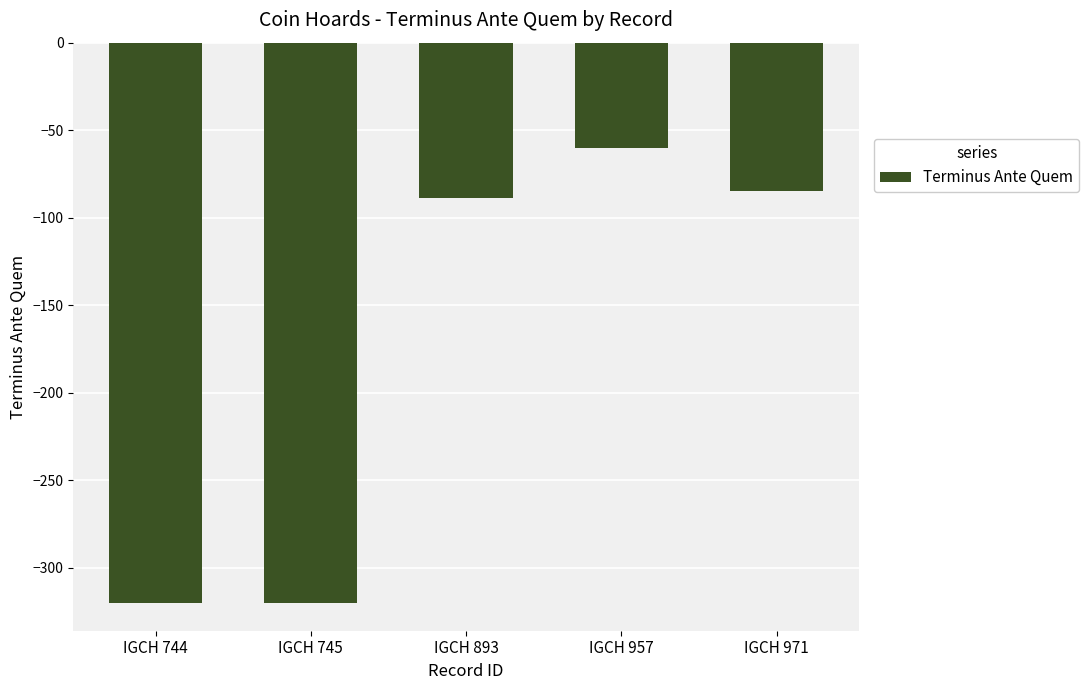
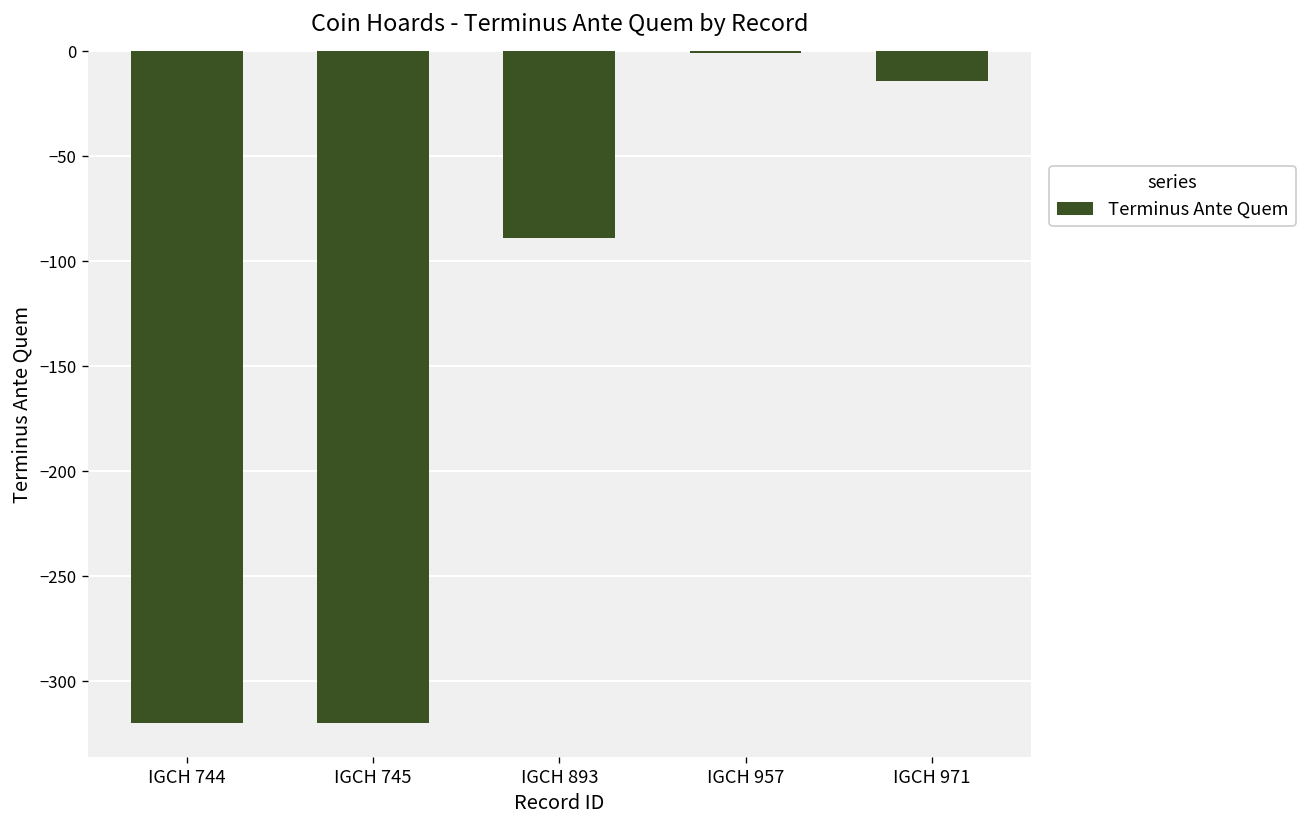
  {
    "IGCH 744": -320,
    "IGCH 745": -320,
    "IGCH 893": -89,
-   "IGCH 957": -60,
-   "IGCH 971": -85
+   "IGCH 957": -1,
+   "IGCH 971": -14
  }
